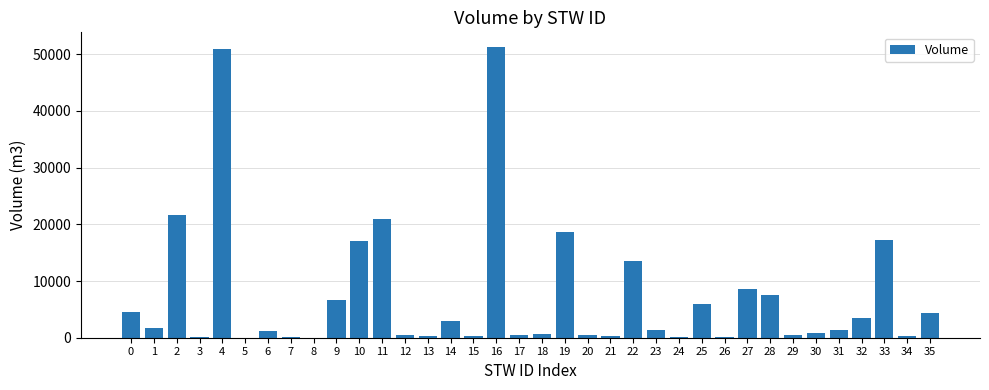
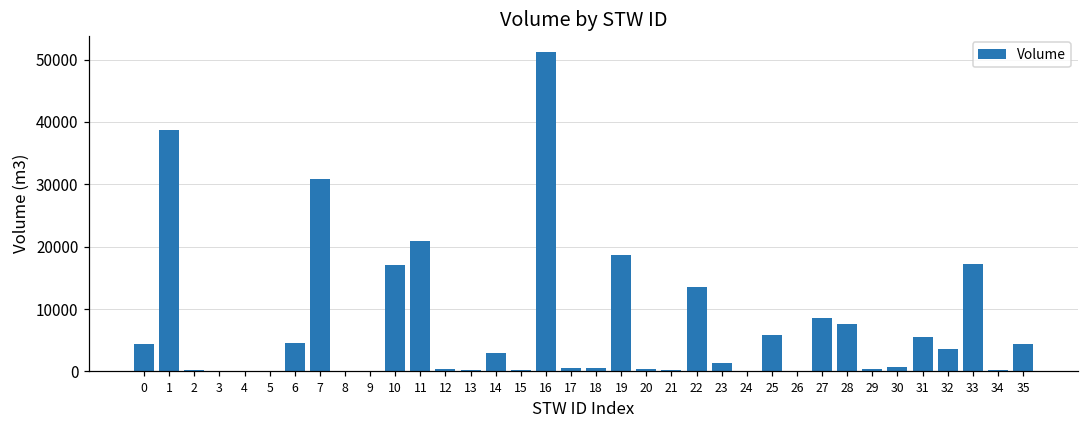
  {
    "0": 4000,
-   "1": 2000,
-   "2": 22000,
-   "4": 51000,
-   "6": 1000,
-   "7": 0,
-   "9": 7000,
+   "1": 39000,
+   "2": 0,
+   "4": 0,
+   "6": 4000,
+   "7": 31000,
+   "9": 0,
    "10": 17000,
    "11": 21000,
    "12": 0,
    "14": 3000,
    "16": 51000,
    "17": 1000,
    "18": 1000,
    "19": 19000,
    "20": 0,
    "22": 14000,
    "23": 1000,
    "25": 6000,
    "27": 9000,
    "28": 8000,
    "29": 0,
    "30": 1000,
-   "31": 1000,
+   "31": 5000,
    "32": 4000,
    "33": 17000,
    "35": 4000
  }
